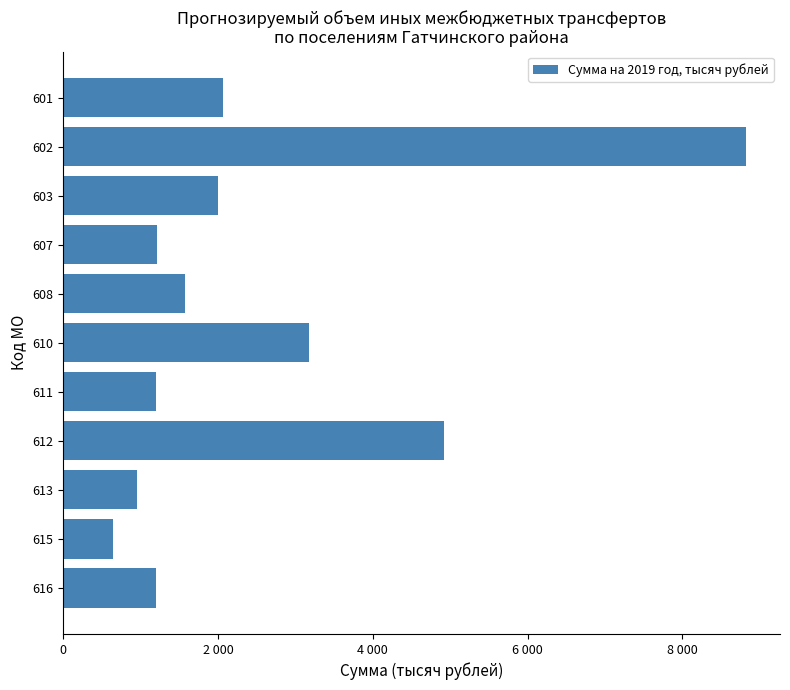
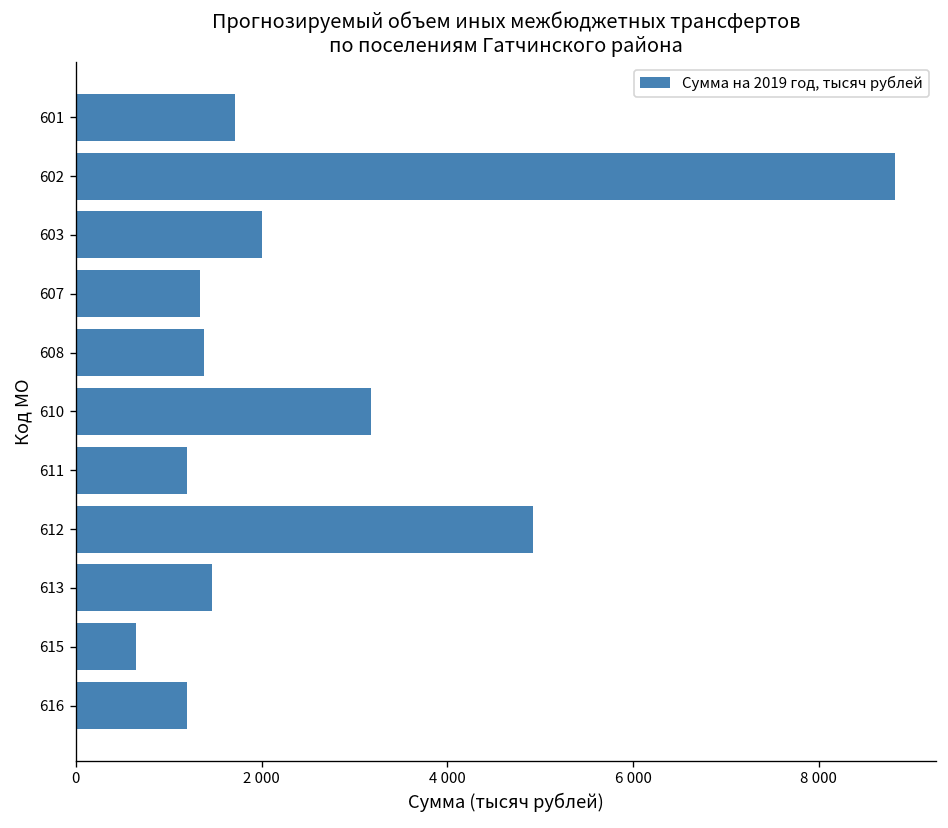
  {
-   "601": 2100,
+   "601": 1700,
    "602": 8800,
    "603": 2000,
-   "607": 1200,
-   "608": 1600,
+   "607": 1300,
+   "608": 1400,
    "610": 3200,
    "611": 1200,
    "612": 4900,
-   "613": 900,
+   "613": 1500,
    "615": 600,
    "616": 1200
  }
